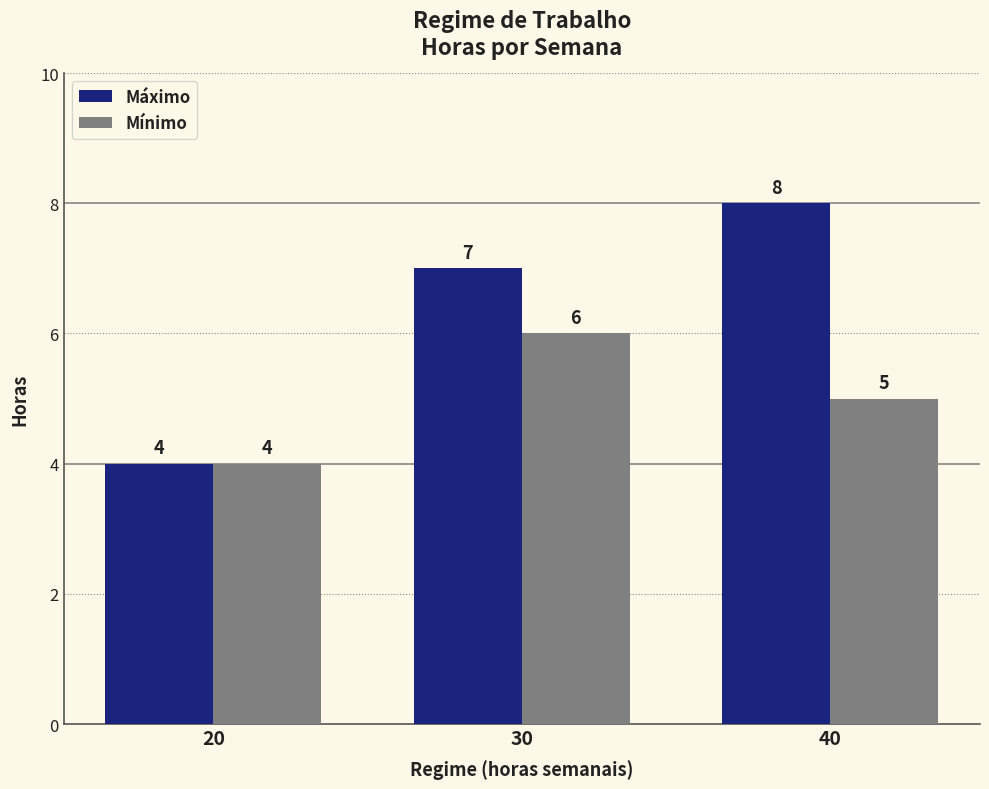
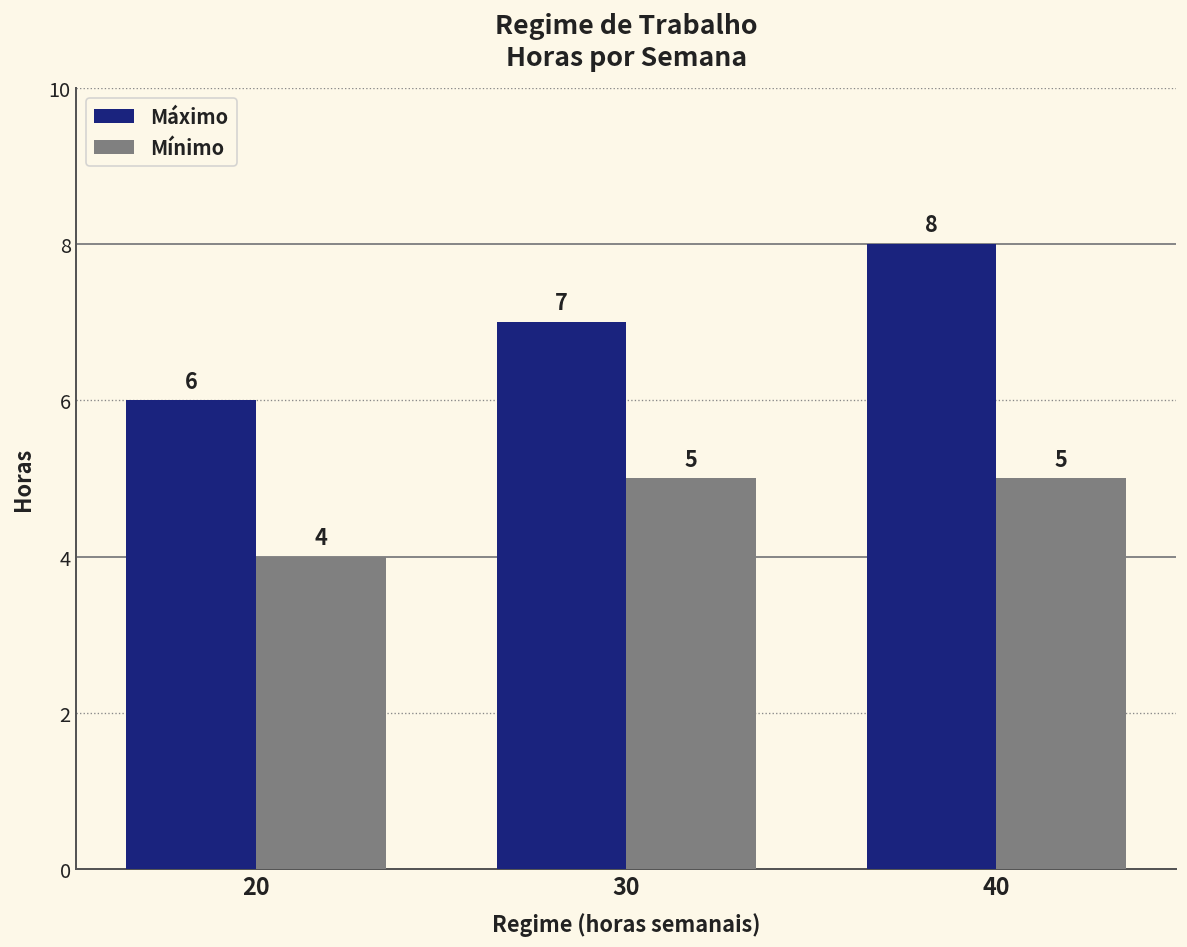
  {
    "Máximo": {
-     "20": 4,
+     "20": 6,
      "30": 7,
      "40": 8
    },
    "Mínimo": {
      "20": 4,
-     "30": 6,
+     "30": 5,
      "40": 5
    }
  }
